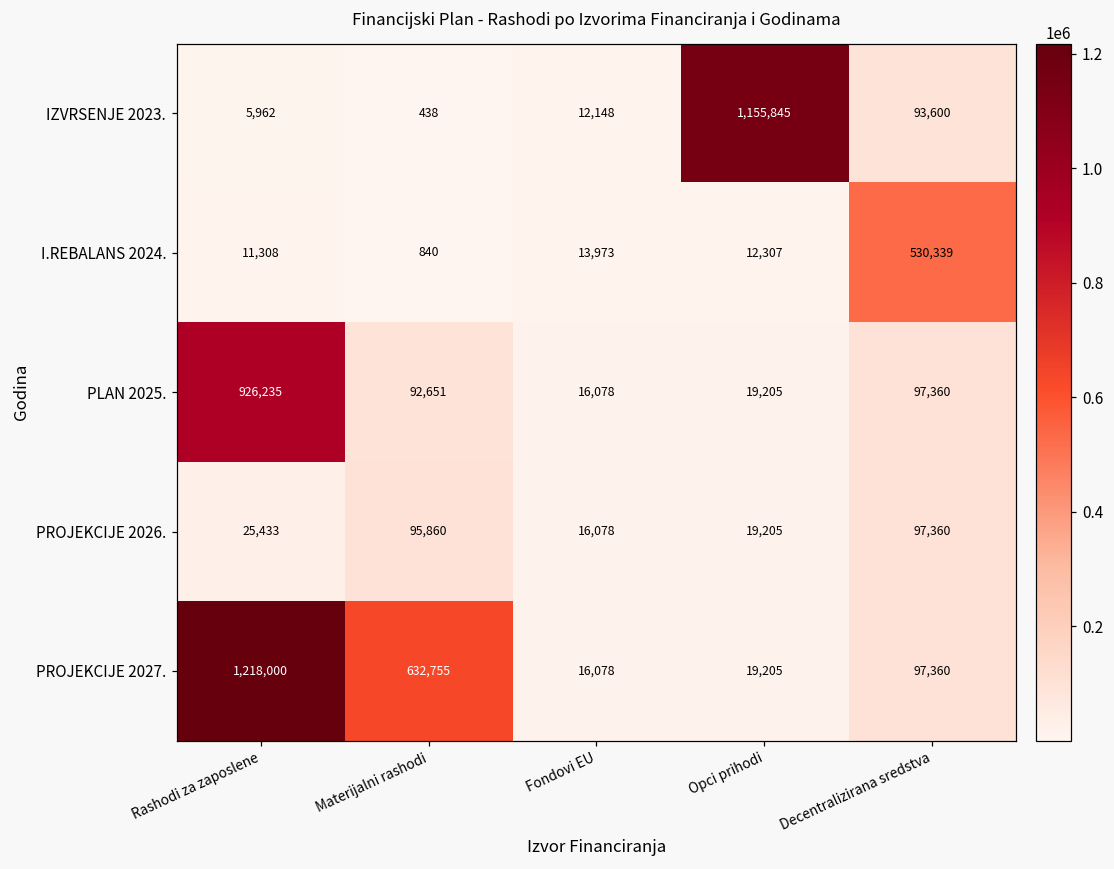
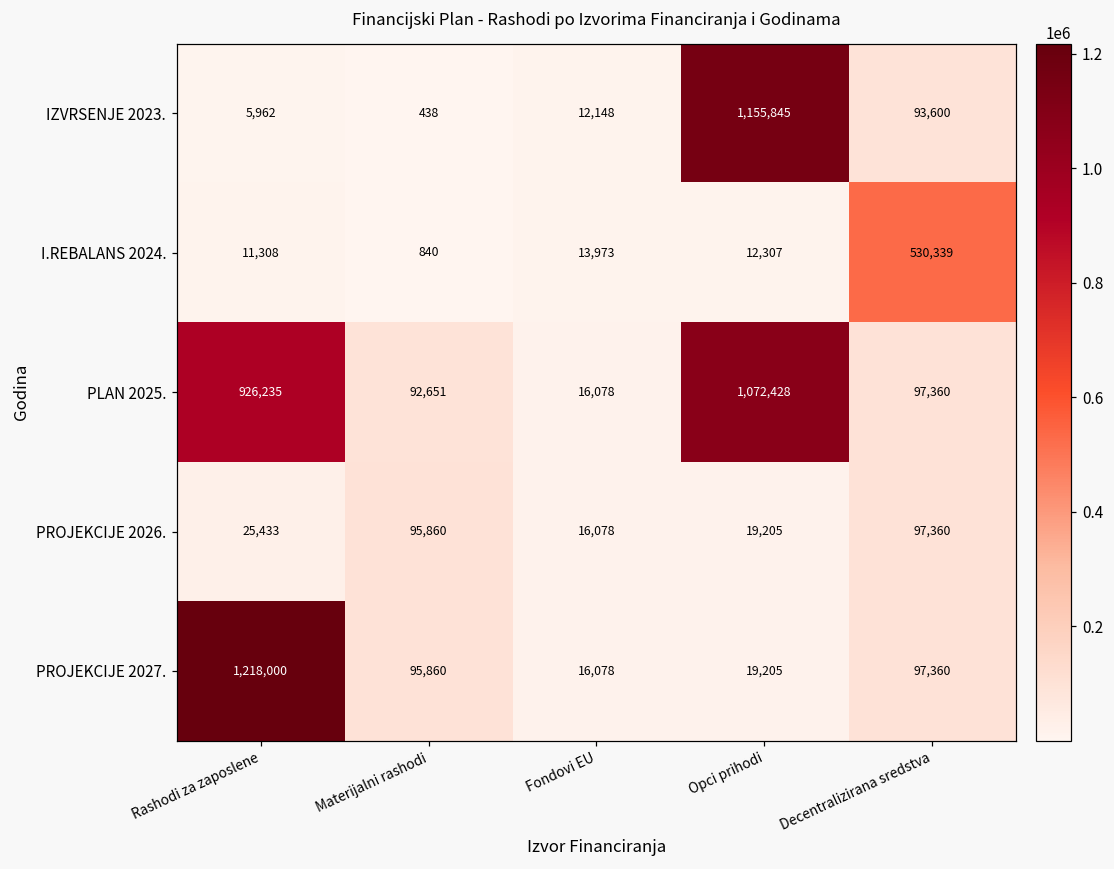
  {
    "IZVRSENJE 2023.": {
      "Rashodi za zaposlene": "5,962",
      "Materijalni rashodi": "438",
      "Fondovi EU": "12,148",
      "Opci prihodi": "1,155,845",
      "Decentralizirana sredstva": "93,600"
    },
    "I.REBALANS 2024.": {
      "Rashodi za zaposlene": "11,308",
      "Materijalni rashodi": "840",
      "Fondovi EU": "13,973",
      "Opci prihodi": "12,307",
      "Decentralizirana sredstva": "530,339"
    },
    "PLAN 2025.": {
      "Rashodi za zaposlene": "926,235",
      "Materijalni rashodi": "92,651",
      "Fondovi EU": "16,078",
-     "Opci prihodi": "19,205",
+     "Opci prihodi": "1,072,428",
      "Decentralizirana sredstva": "97,360"
    },
    "PROJEKCIJE 2026.": {
      "Rashodi za zaposlene": "25,433",
      "Materijalni rashodi": "95,860",
      "Fondovi EU": "16,078",
      "Opci prihodi": "19,205",
      "Decentralizirana sredstva": "97,360"
    },
    "PROJEKCIJE 2027.": {
      "Rashodi za zaposlene": "1,218,000",
-     "Materijalni rashodi": "632,755",
+     "Materijalni rashodi": "95,860",
      "Fondovi EU": "16,078",
      "Opci prihodi": "19,205",
      "Decentralizirana sredstva": "97,360"
    }
  }
